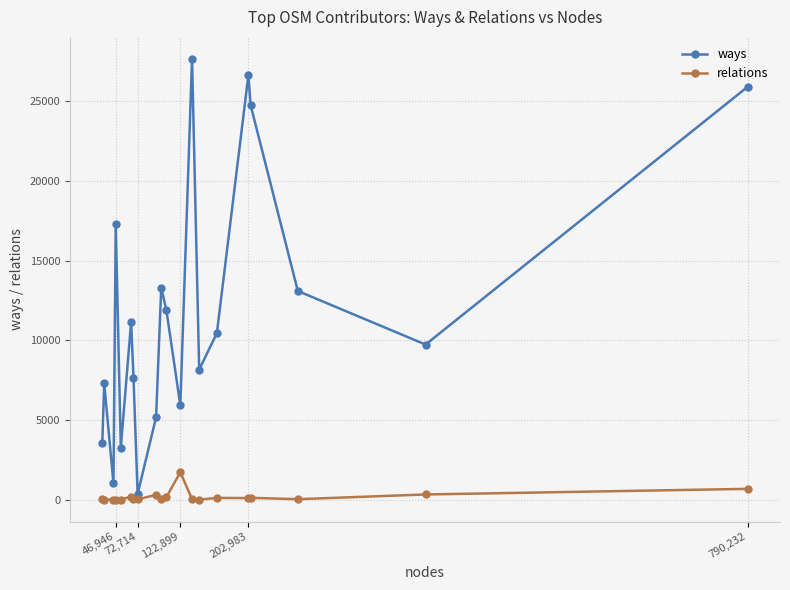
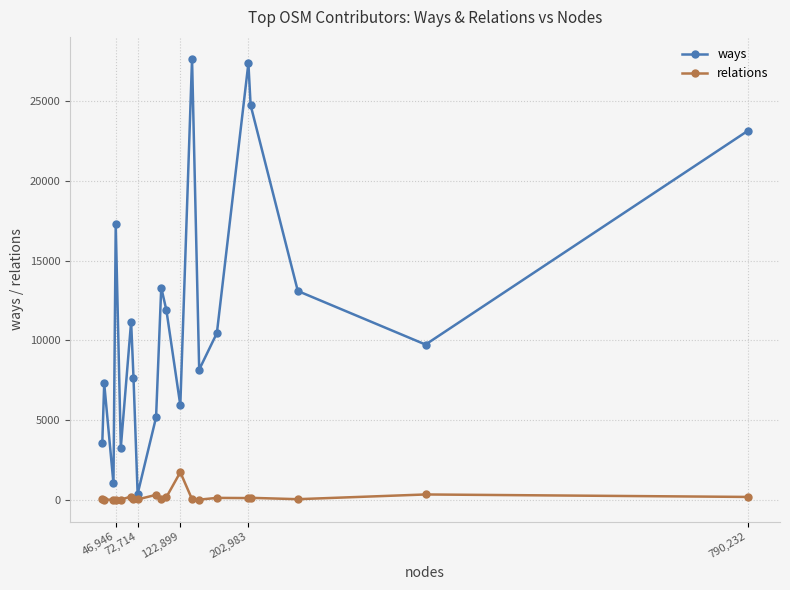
  {
    "ways": {
      "46,946": 17300,
      "72,714": 400,
      "122,899": 5900,
-     "202,983": 26700,
-     "790,232": 25900
+     "202,983": 27400,
+     "790,232": 23200
    },
    "relations": {
      "46,946": 0,
      "72,714": 0,
      "122,899": 1700,
      "202,983": 100,
-     "790,232": 700
+     "790,232": 200
    }
  }
